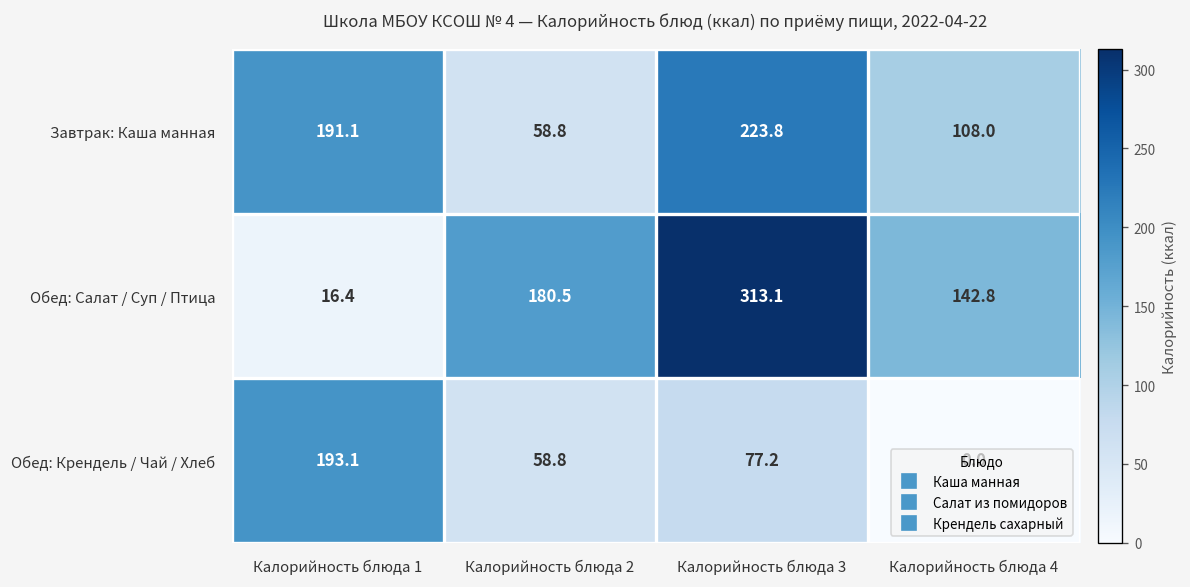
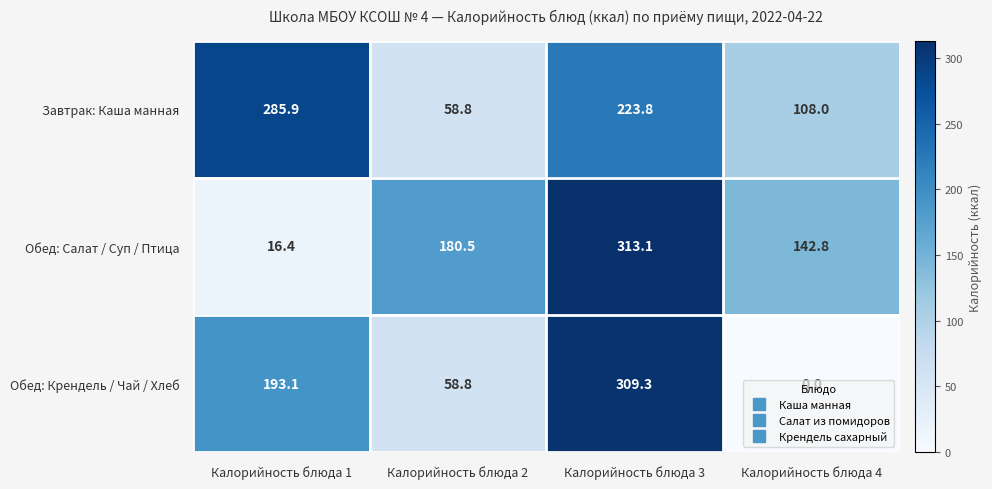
  {
    "Завтрак: Каша манная": {
-     "Калорийность блюда 1": 191.1,
+     "Калорийность блюда 1": 285.9,
      "Калорийность блюда 2": 58.8,
      "Калорийность блюда 3": 223.8,
      "Калорийность блюда 4": 108.0
    },
    "Обед: Салат / Суп / Птица": {
      "Калорийность блюда 1": 16.4,
      "Калорийность блюда 2": 180.5,
      "Калорийность блюда 3": 313.1,
      "Калорийность блюда 4": 142.8
    },
    "Обед: Крендель / Чай / Хлеб": {
      "Калорийность блюда 1": 193.1,
      "Калорийность блюда 2": 58.8,
-     "Калорийность блюда 3": 77.2
+     "Калорийность блюда 3": 309.3
    }
  }
